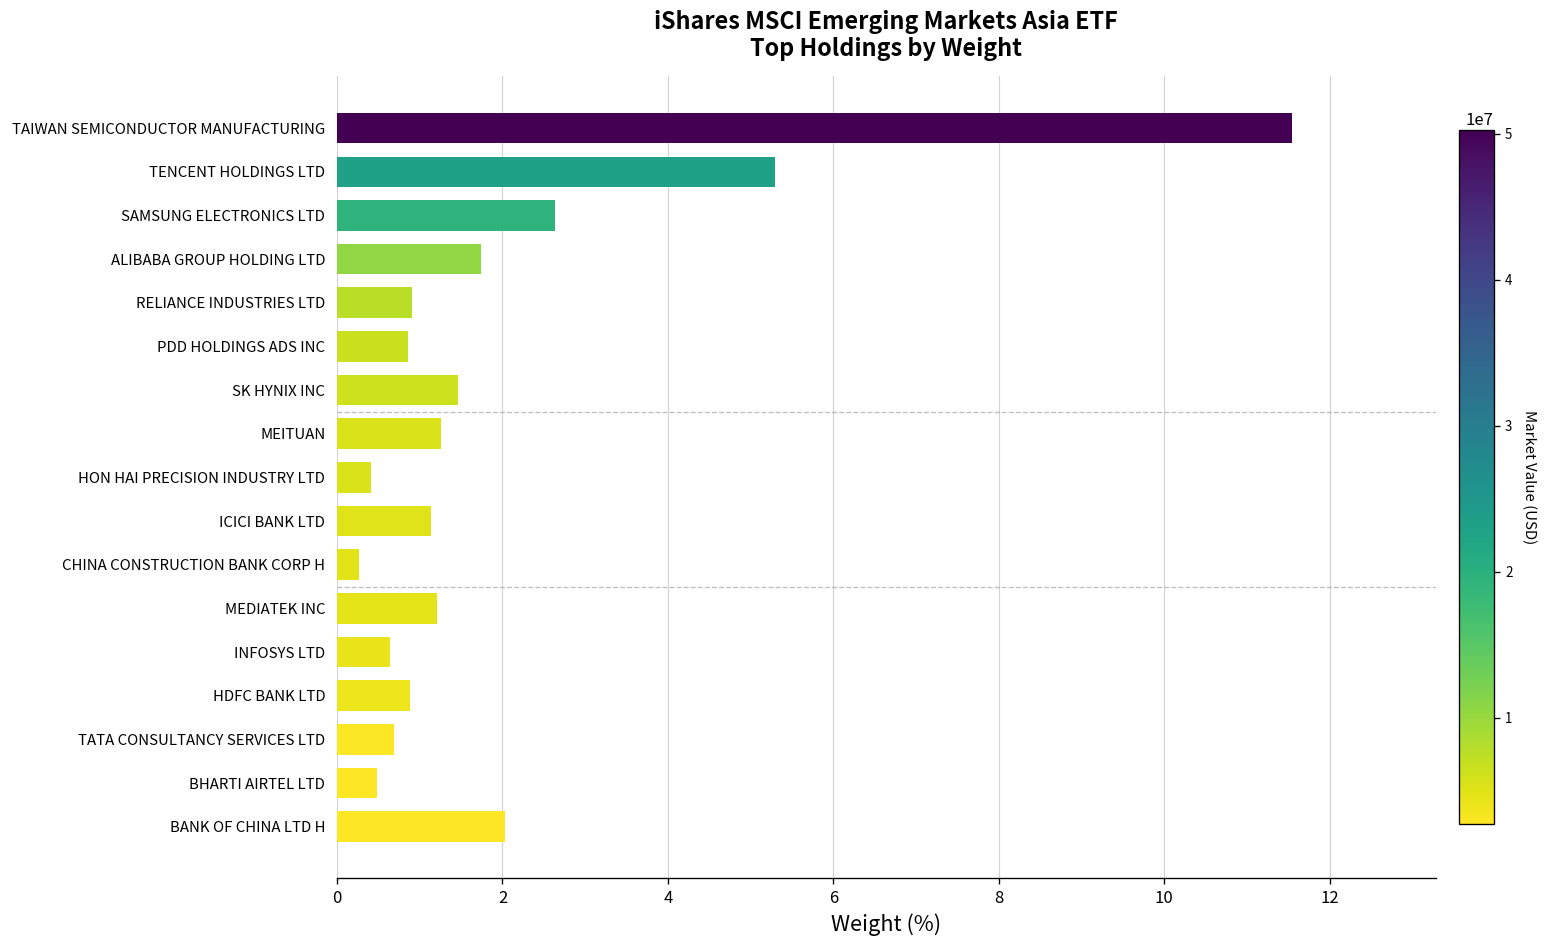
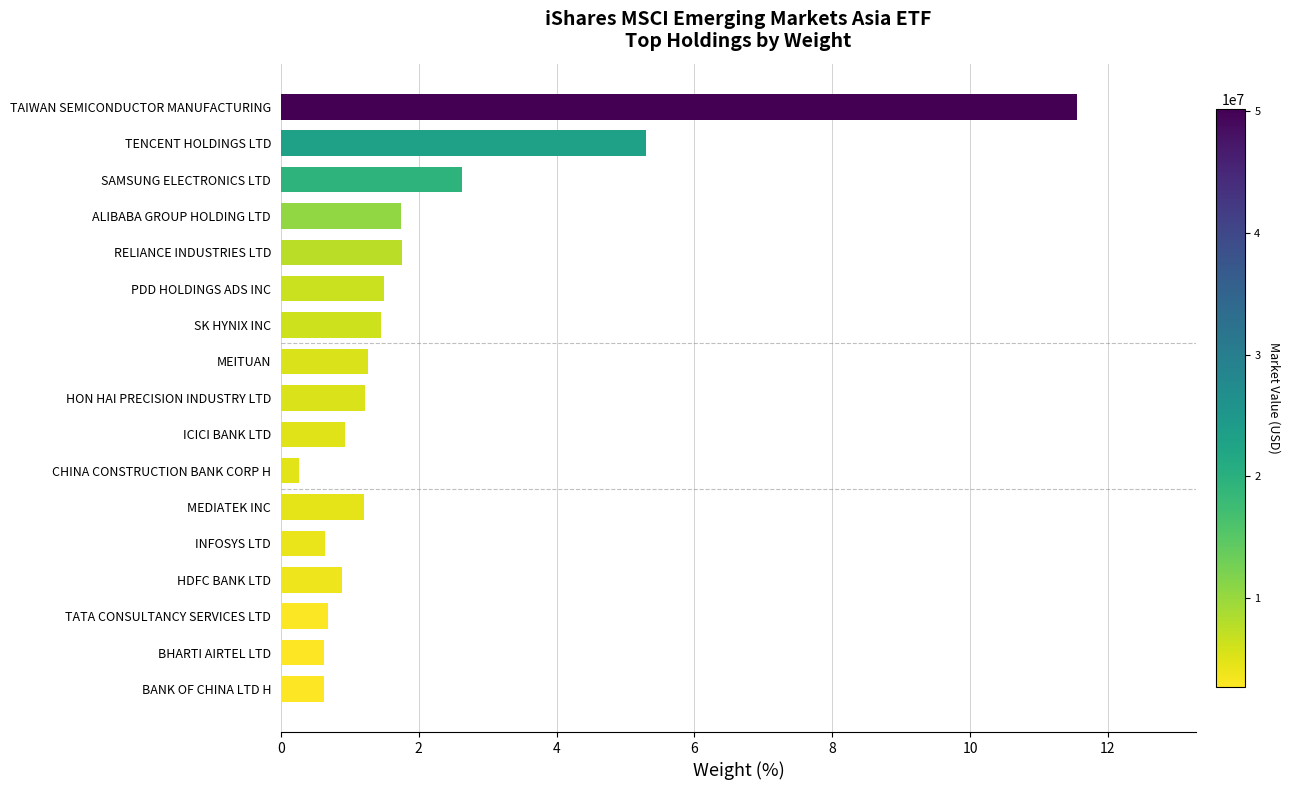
  {
    "TAIWAN SEMICONDUCTOR MANUFACTURING": 11.6,
    "TENCENT HOLDINGS LTD": 5.3,
    "SAMSUNG ELECTRONICS LTD": 2.6,
    "ALIBABA GROUP HOLDING LTD": 1.7,
-   "RELIANCE INDUSTRIES LTD": 0.9,
-   "PDD HOLDINGS ADS INC": 0.9,
+   "RELIANCE INDUSTRIES LTD": 1.8,
+   "PDD HOLDINGS ADS INC": 1.5,
    "SK HYNIX INC": 1.5,
    "MEITUAN": 1.3,
-   "HON HAI PRECISION INDUSTRY LTD": 0.4,
-   "ICICI BANK LTD": 1.1,
+   "HON HAI PRECISION INDUSTRY LTD": 1.2,
+   "ICICI BANK LTD": 0.9,
    "CHINA CONSTRUCTION BANK CORP H": 0.3,
    "MEDIATEK INC": 1.2,
    "INFOSYS LTD": 0.6,
    "HDFC BANK LTD": 0.9,
    "TATA CONSULTANCY SERVICES LTD": 0.7,
-   "BHARTI AIRTEL LTD": 0.5,
-   "BANK OF CHINA LTD H": 2.0
+   "BHARTI AIRTEL LTD": 0.6,
+   "BANK OF CHINA LTD H": 0.6
  }
